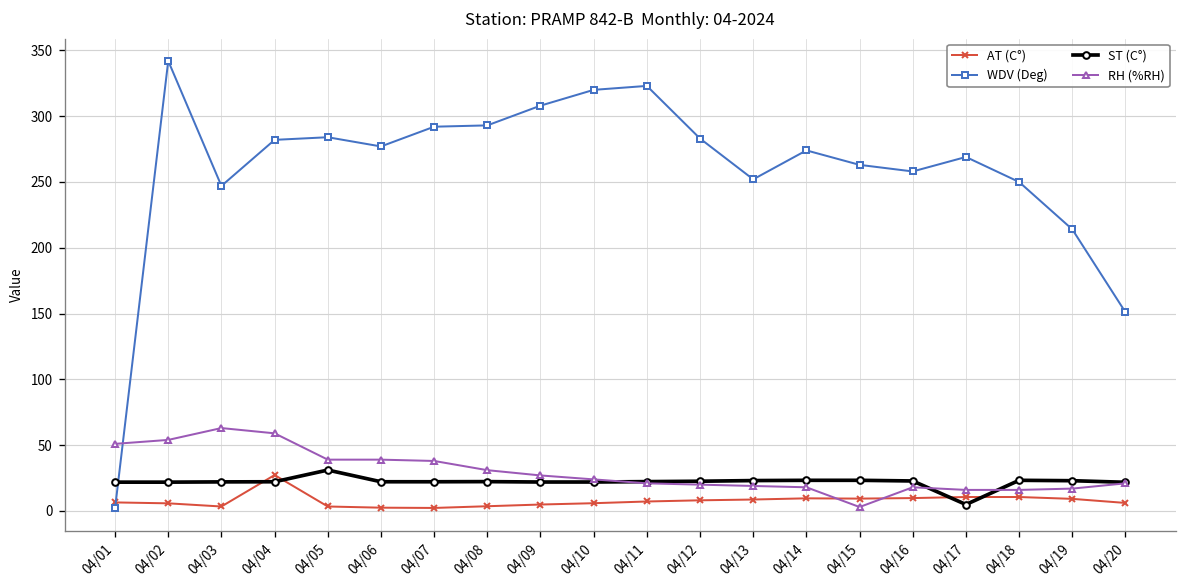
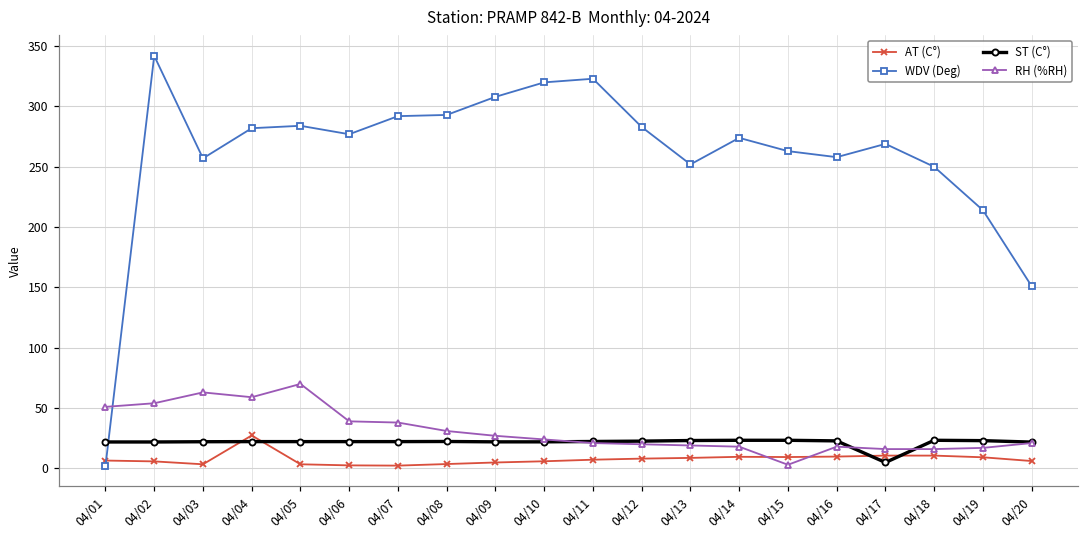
  {
    "AT (C°)": {
      "04/01": 7,
      "04/02": 6,
      "04/03": 3,
      "04/04": 27,
      "04/05": 3,
      "04/06": 3,
      "04/07": 2,
      "04/08": 4,
      "04/09": 5,
      "04/10": 6,
      "04/11": 7,
      "04/12": 8,
      "04/13": 9,
      "04/14": 10,
      "04/15": 9,
      "04/16": 10,
      "04/17": 11,
      "04/18": 11,
      "04/19": 9,
      "04/20": 6
    },
    "WDV (Deg)": {
      "04/01": 2,
      "04/02": 342,
-     "04/03": 247,
+     "04/03": 257,
      "04/04": 282,
      "04/05": 284,
      "04/06": 277,
      "04/07": 292,
      "04/08": 293,
      "04/09": 308,
      "04/10": 320,
      "04/11": 323,
      "04/12": 283,
      "04/13": 252,
      "04/14": 274,
      "04/15": 263,
      "04/16": 258,
      "04/17": 269,
      "04/18": 250,
      "04/19": 214,
      "04/20": 151
    },
    "ST (C°)": {
      "04/01": 22,
      "04/02": 22,
      "04/03": 22,
      "04/04": 22,
-     "04/05": 31,
+     "04/05": 22,
      "04/06": 22,
      "04/07": 22,
      "04/08": 22,
      "04/09": 22,
      "04/12": 23,
      "04/13": 23,
      "04/14": 23,
      "04/15": 23,
      "04/16": 23,
      "04/17": 5,
      "04/18": 23,
      "04/19": 23
    },
    "RH (%RH)": {
      "04/01": 51,
      "04/02": 54,
      "04/03": 63,
      "04/04": 59,
-     "04/05": 39,
+     "04/05": 70,
      "04/06": 39,
      "04/07": 38,
      "04/08": 31,
      "04/09": 27,
      "04/12": 20,
      "04/13": 19,
      "04/14": 18,
      "04/15": 3,
      "04/16": 18,
      "04/17": 16,
      "04/18": 16,
      "04/19": 17
    }
  }
